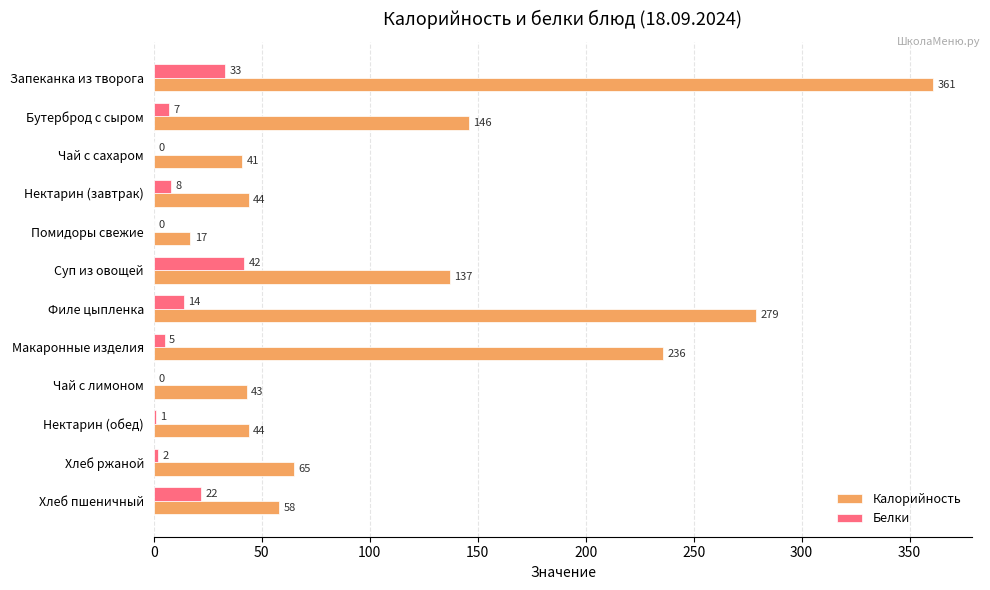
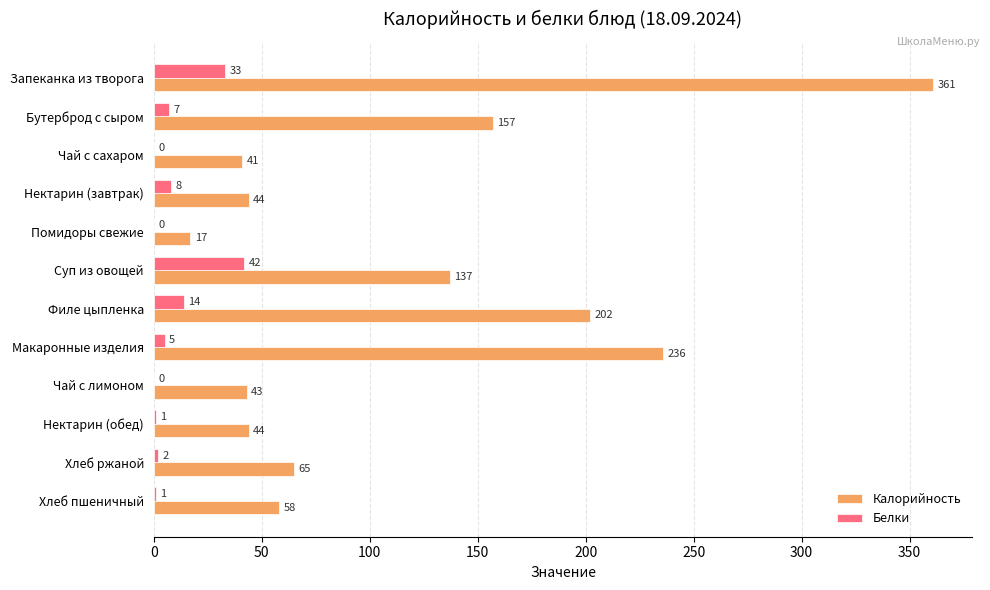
  {
    "Калорийность": {
      "Запеканка из творога": 361,
-     "Бутерброд с сыром": 146,
+     "Бутерброд с сыром": 157,
      "Чай с сахаром": 41,
      "Нектарин (завтрак)": 44,
      "Помидоры свежие": 17,
      "Суп из овощей": 137,
-     "Филе цыпленка": 279,
+     "Филе цыпленка": 202,
      "Макаронные изделия": 236,
      "Чай с лимоном": 43,
      "Нектарин (обед)": 44,
      "Хлеб ржаной": 65,
      "Хлеб пшеничный": 58
    },
    "Белки": {
      "Запеканка из творога": 33,
      "Бутерброд с сыром": 7,
      "Чай с сахаром": 0,
      "Нектарин (завтрак)": 8,
      "Помидоры свежие": 0,
      "Суп из овощей": 42,
      "Филе цыпленка": 14,
      "Макаронные изделия": 5,
      "Чай с лимоном": 0,
      "Нектарин (обед)": 1,
      "Хлеб ржаной": 2,
-     "Хлеб пшеничный": 22
+     "Хлеб пшеничный": 1
    }
  }
